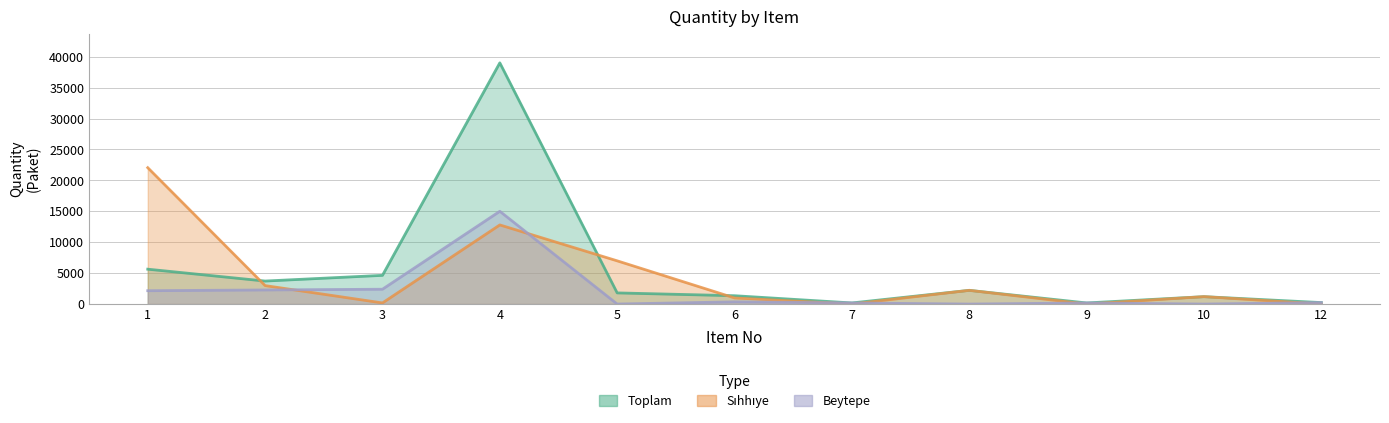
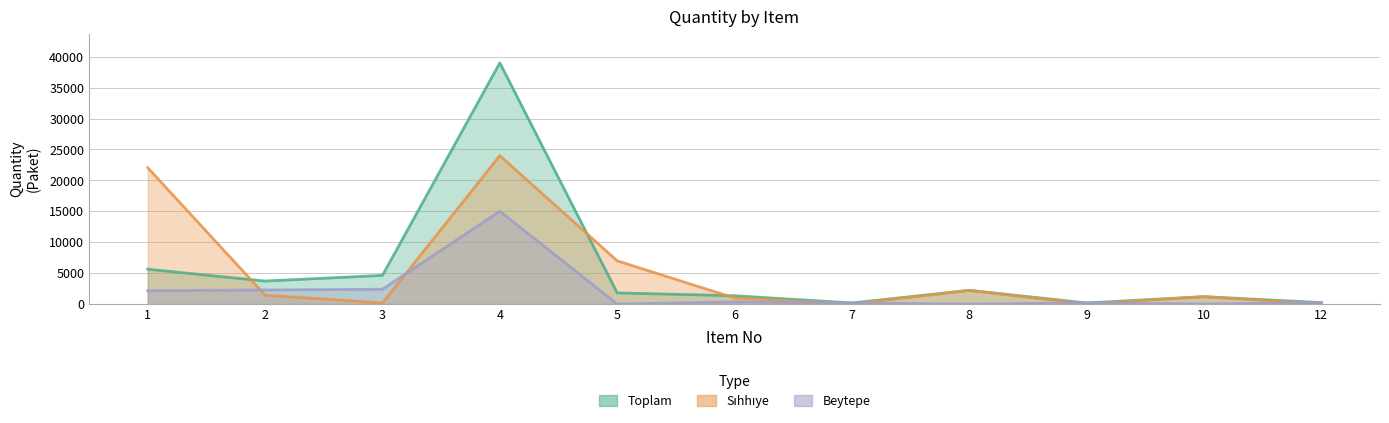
  {
    "Sıhhıye": {
      "1": 22000,
-     "2": 3000,
+     "2": 1000,
      "3": 0,
-     "4": 13000,
+     "4": 24000,
      "5": 7000
    }
  }
